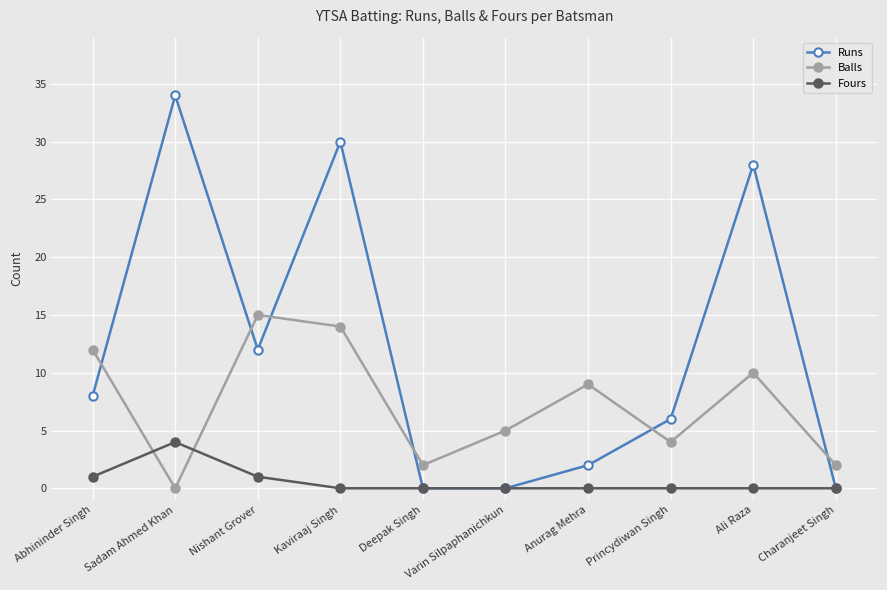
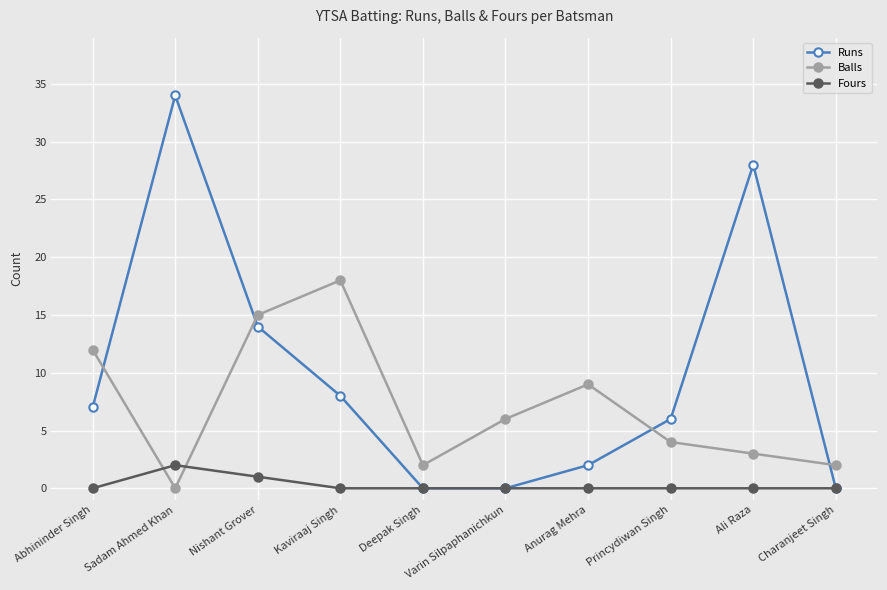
  {
    "Runs": {
-     "Abhininder Singh": 8,
+     "Abhininder Singh": 7,
      "Sadam Ahmed Khan": 34,
-     "Nishant Grover": 12,
-     "Kaviraaj Singh": 30,
+     "Nishant Grover": 14,
+     "Kaviraaj Singh": 8,
      "Anurag Mehra": 2,
      "Princydiwan Singh": 6,
      "Ali Raza": 28
    },
    "Balls": {
      "Abhininder Singh": 12,
      "Sadam Ahmed Khan": 0,
      "Nishant Grover": 15,
-     "Kaviraaj Singh": 14,
+     "Kaviraaj Singh": 18,
      "Deepak Singh": 2,
-     "Varin Silpaphanichkun": 5,
+     "Varin Silpaphanichkun": 6,
      "Anurag Mehra": 9,
      "Princydiwan Singh": 4,
-     "Ali Raza": 10,
+     "Ali Raza": 3,
      "Charanjeet Singh": 2
    },
    "Fours": {
-     "Abhininder Singh": 1,
-     "Sadam Ahmed Khan": 4,
+     "Abhininder Singh": 0,
+     "Sadam Ahmed Khan": 2,
      "Nishant Grover": 1,
      "Kaviraaj Singh": 0,
      "Anurag Mehra": 0,
      "Princydiwan Singh": 0,
      "Ali Raza": 0
    }
  }
